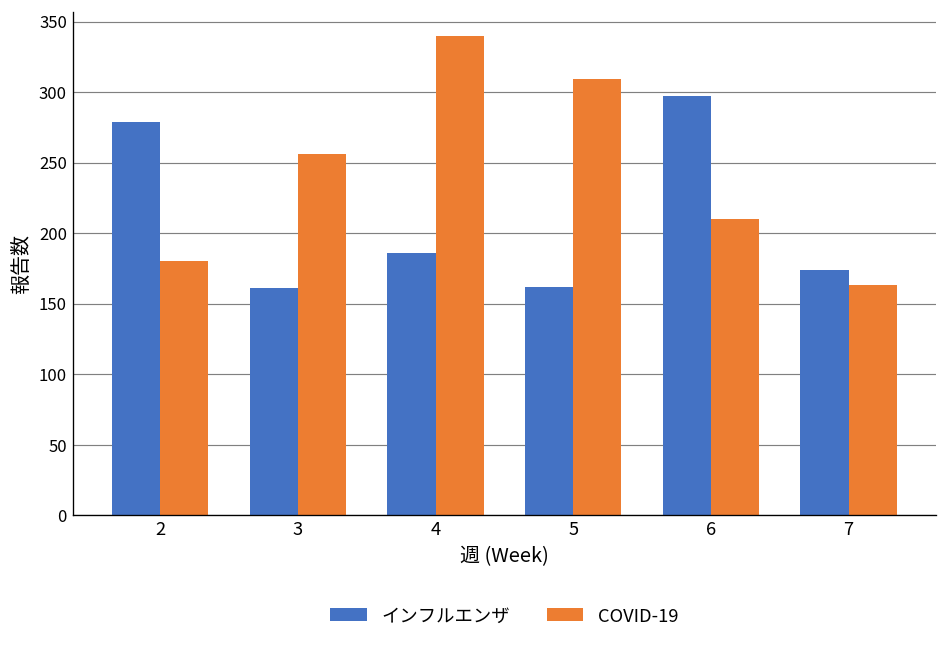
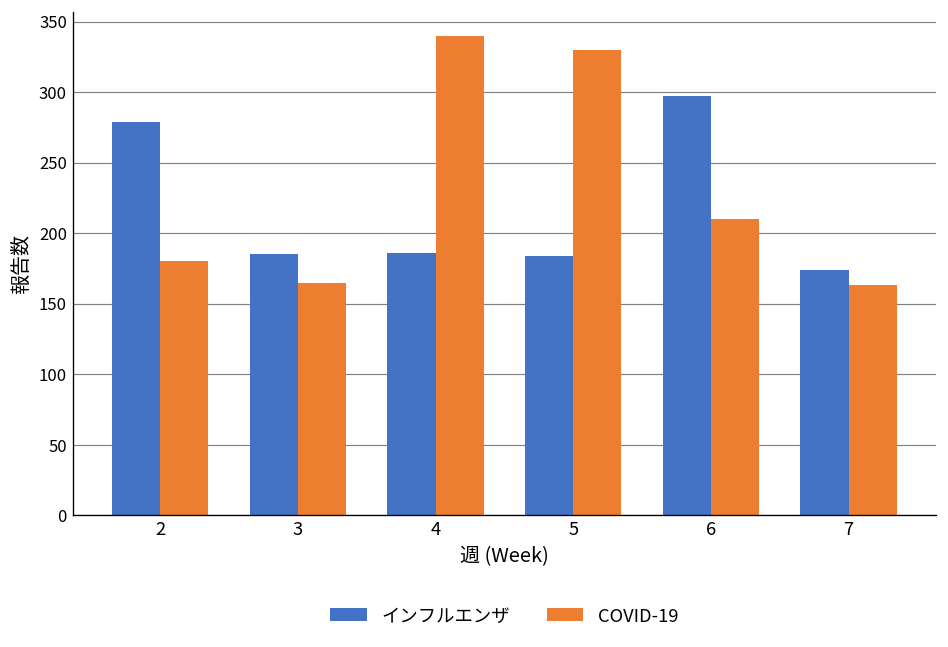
  {
    "インフルエンザ": {
      "2": 279,
-     "3": 161,
+     "3": 185,
      "4": 186,
-     "5": 162,
+     "5": 184,
      "6": 297,
      "7": 174
    },
    "COVID-19": {
      "2": 180,
-     "3": 256,
+     "3": 165,
      "4": 340,
-     "5": 309,
+     "5": 330,
      "6": 210,
      "7": 163
    }
  }
